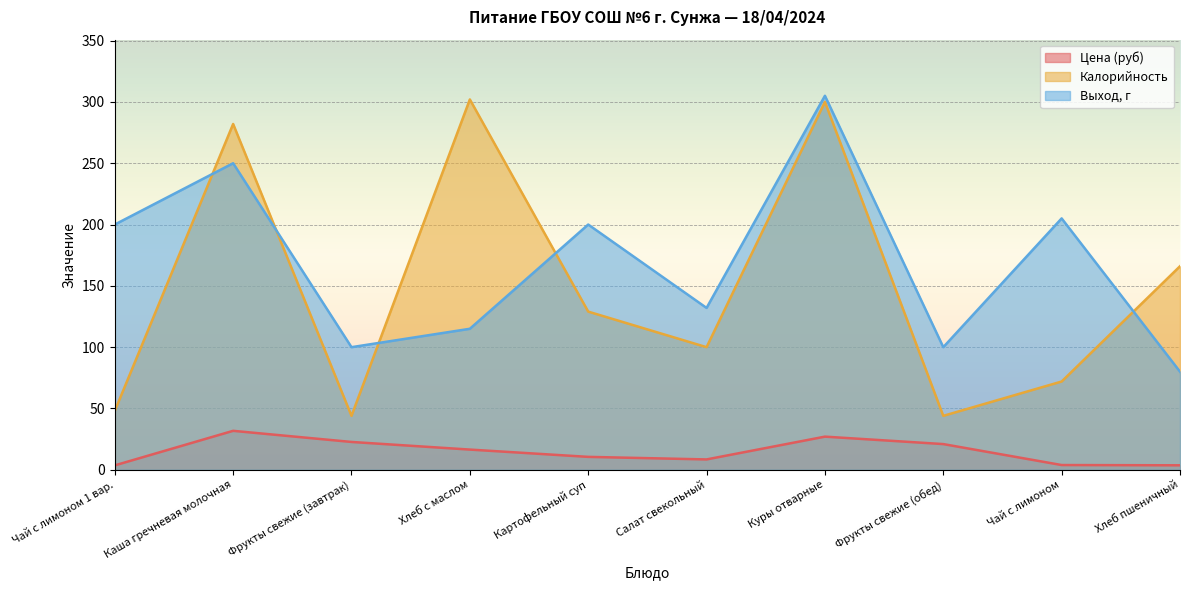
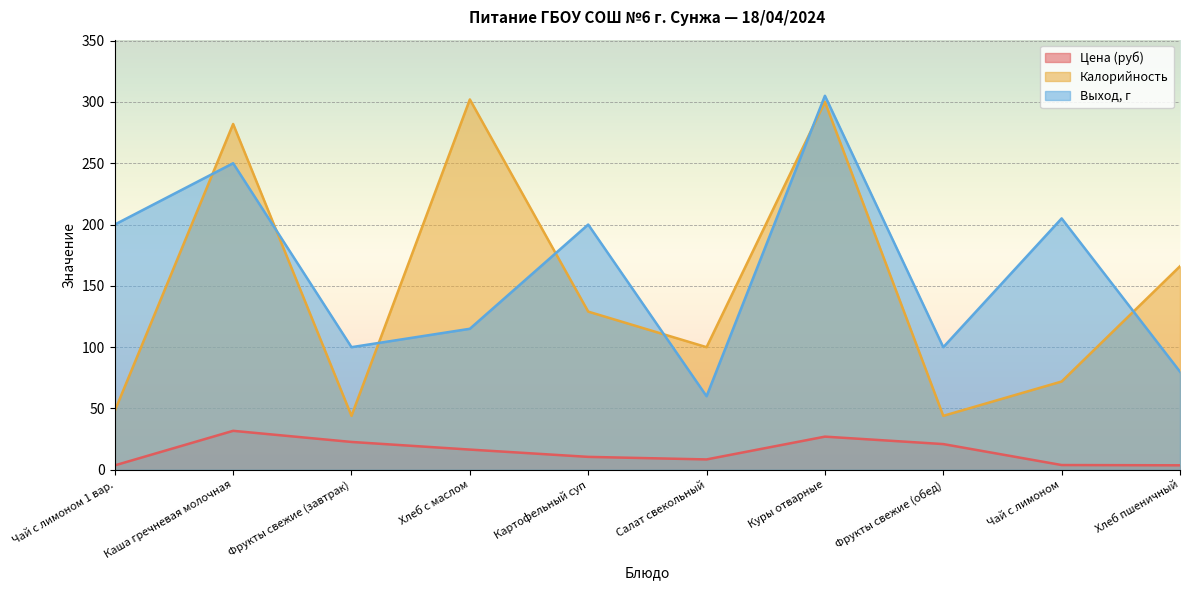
  {
    "Цена (руб)": {
      "Чай с лимоном 1 вар.": 4,
      "Каша гречневая молочная": 32,
      "Фрукты свежие (завтрак)": 23,
      "Хлеб с маслом": 17,
      "Картофельный суп": 11,
      "Салат свекольный": 8,
      "Куры отварные": 27,
      "Фрукты свежие (обед)": 21,
      "Чай с лимоном": 4,
      "Хлеб пшеничный": 4
    },
    "Калорийность": {
      "Чай с лимоном 1 вар.": 48,
      "Каша гречневая молочная": 282,
      "Фрукты свежие (завтрак)": 44,
      "Хлеб с маслом": 302,
      "Картофельный суп": 129,
      "Салат свекольный": 100,
      "Куры отварные": 300,
      "Фрукты свежие (обед)": 44,
      "Чай с лимоном": 72,
      "Хлеб пшеничный": 166
    },
    "Выход, г": {
      "Чай с лимоном 1 вар.": 200,
      "Каша гречневая молочная": 250,
      "Фрукты свежие (завтрак)": 100,
      "Хлеб с маслом": 115,
      "Картофельный суп": 200,
-     "Салат свекольный": 132,
+     "Салат свекольный": 60,
      "Куры отварные": 305,
      "Фрукты свежие (обед)": 100,
      "Чай с лимоном": 205,
      "Хлеб пшеничный": 80
    }
  }
